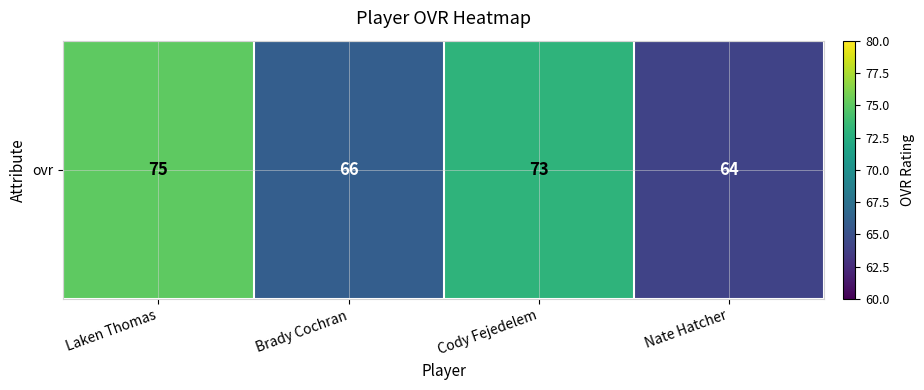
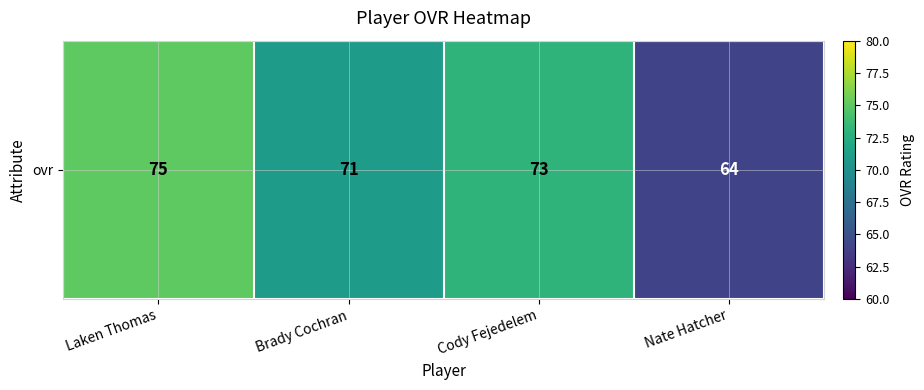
  {
    "ovr": {
      "Laken Thomas": 75,
-     "Brady Cochran": 66,
+     "Brady Cochran": 71,
      "Cody Fejedelem": 73,
      "Nate Hatcher": 64
    }
  }
